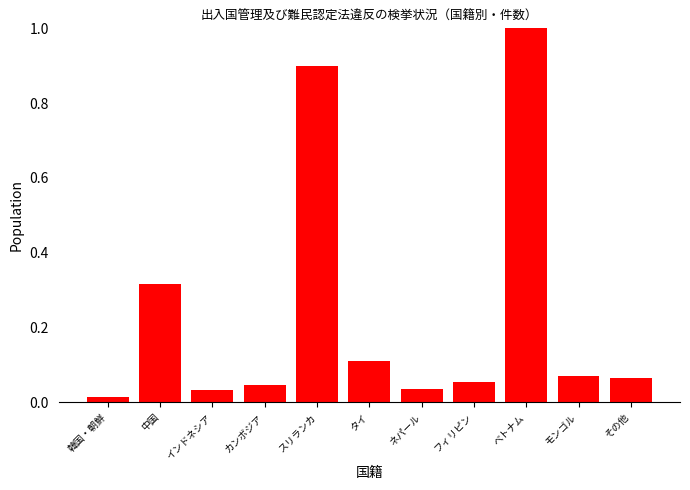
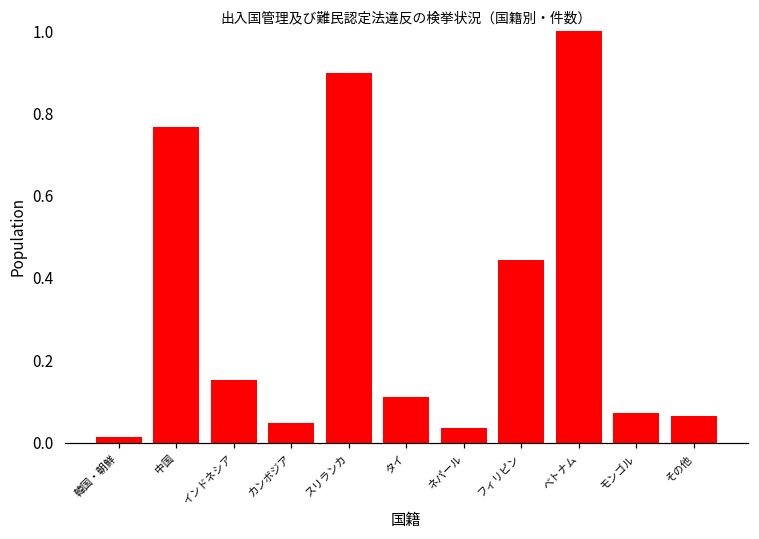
  {
    "韓国・朝鮮": 0.01,
-   "中国": 0.32,
-   "インドネシア": 0.03,
+   "中国": 0.77,
+   "インドネシア": 0.15,
    "カンボジア": 0.05,
    "スリランカ": 0.90,
    "タイ": 0.11,
    "ネパール": 0.04,
-   "フィリピン": 0.05,
+   "フィリピン": 0.44,
    "ベトナム": 1.00,
    "モンゴル": 0.07,
    "その他": 0.07
  }
